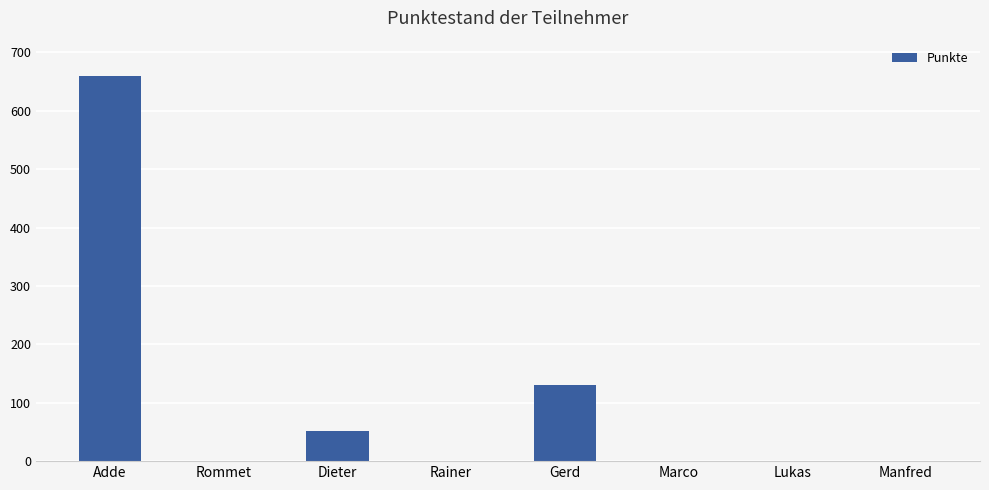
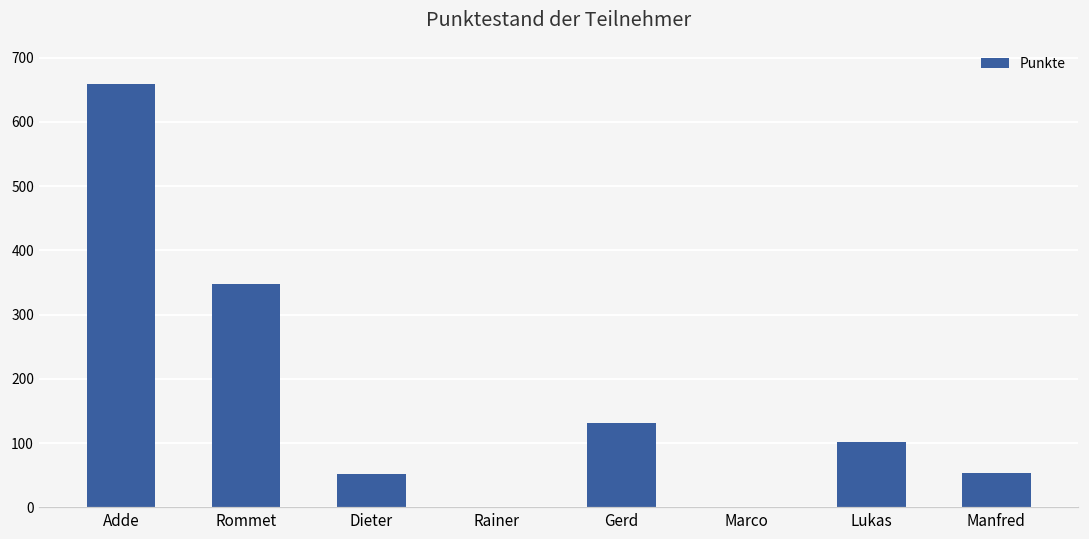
  {
    "Adde": 660,
-   "Rommet": 0,
+   "Rommet": 350,
    "Dieter": 50,
    "Rainer": 0,
    "Gerd": 130,
    "Marco": 0,
-   "Lukas": 0,
-   "Manfred": 0
+   "Lukas": 100,
+   "Manfred": 50
  }
